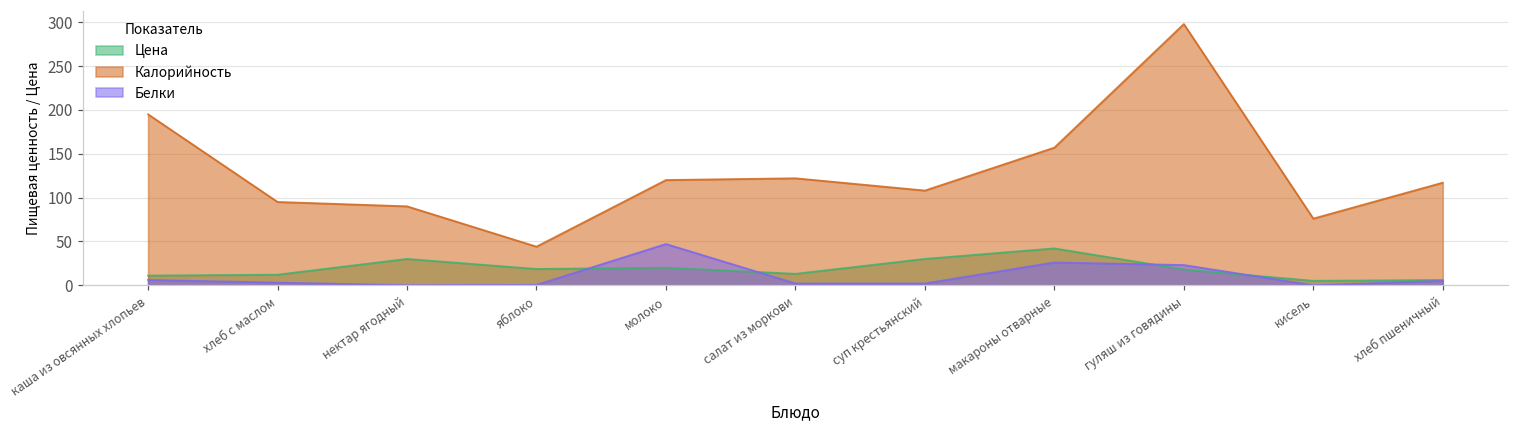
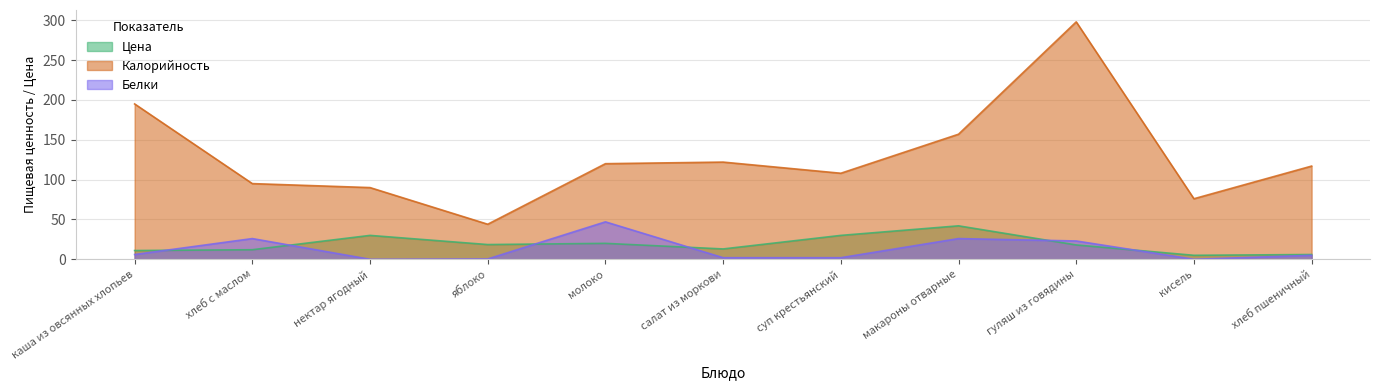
  {
    "Цена": {
      "каша из овсянных хлопьев": 10,
      "хлеб с маслом": 10,
      "нектар ягодный": 30,
      "яблоко": 20,
      "молоко": 20,
      "салат из моркови": 10,
      "суп крестьянский": 30,
      "макароны отварные": 40,
      "гуляш из говядины": 20,
      "кисель": 10
    },
    "Калорийность": {
      "каша из овсянных хлопьев": 200,
      "хлеб с маслом": 100,
      "нектар ягодный": 90,
      "яблоко": 40,
      "молоко": 120,
      "салат из моркови": 120,
      "суп крестьянский": 110,
      "макароны отварные": 160,
      "гуляш из говядины": 300,
      "кисель": 80,
      "хлеб пшеничный": 120
    },
    "Белки": {
      "каша из овсянных хлопьев": 10,
-     "хлеб с маслом": 0,
+     "хлеб с маслом": 30,
      "нектар ягодный": 0,
      "яблоко": 0,
      "молоко": 50,
      "салат из моркови": 0,
      "суп крестьянский": 0,
      "макароны отварные": 30,
      "гуляш из говядины": 20,
      "кисель": 0
    }
  }
